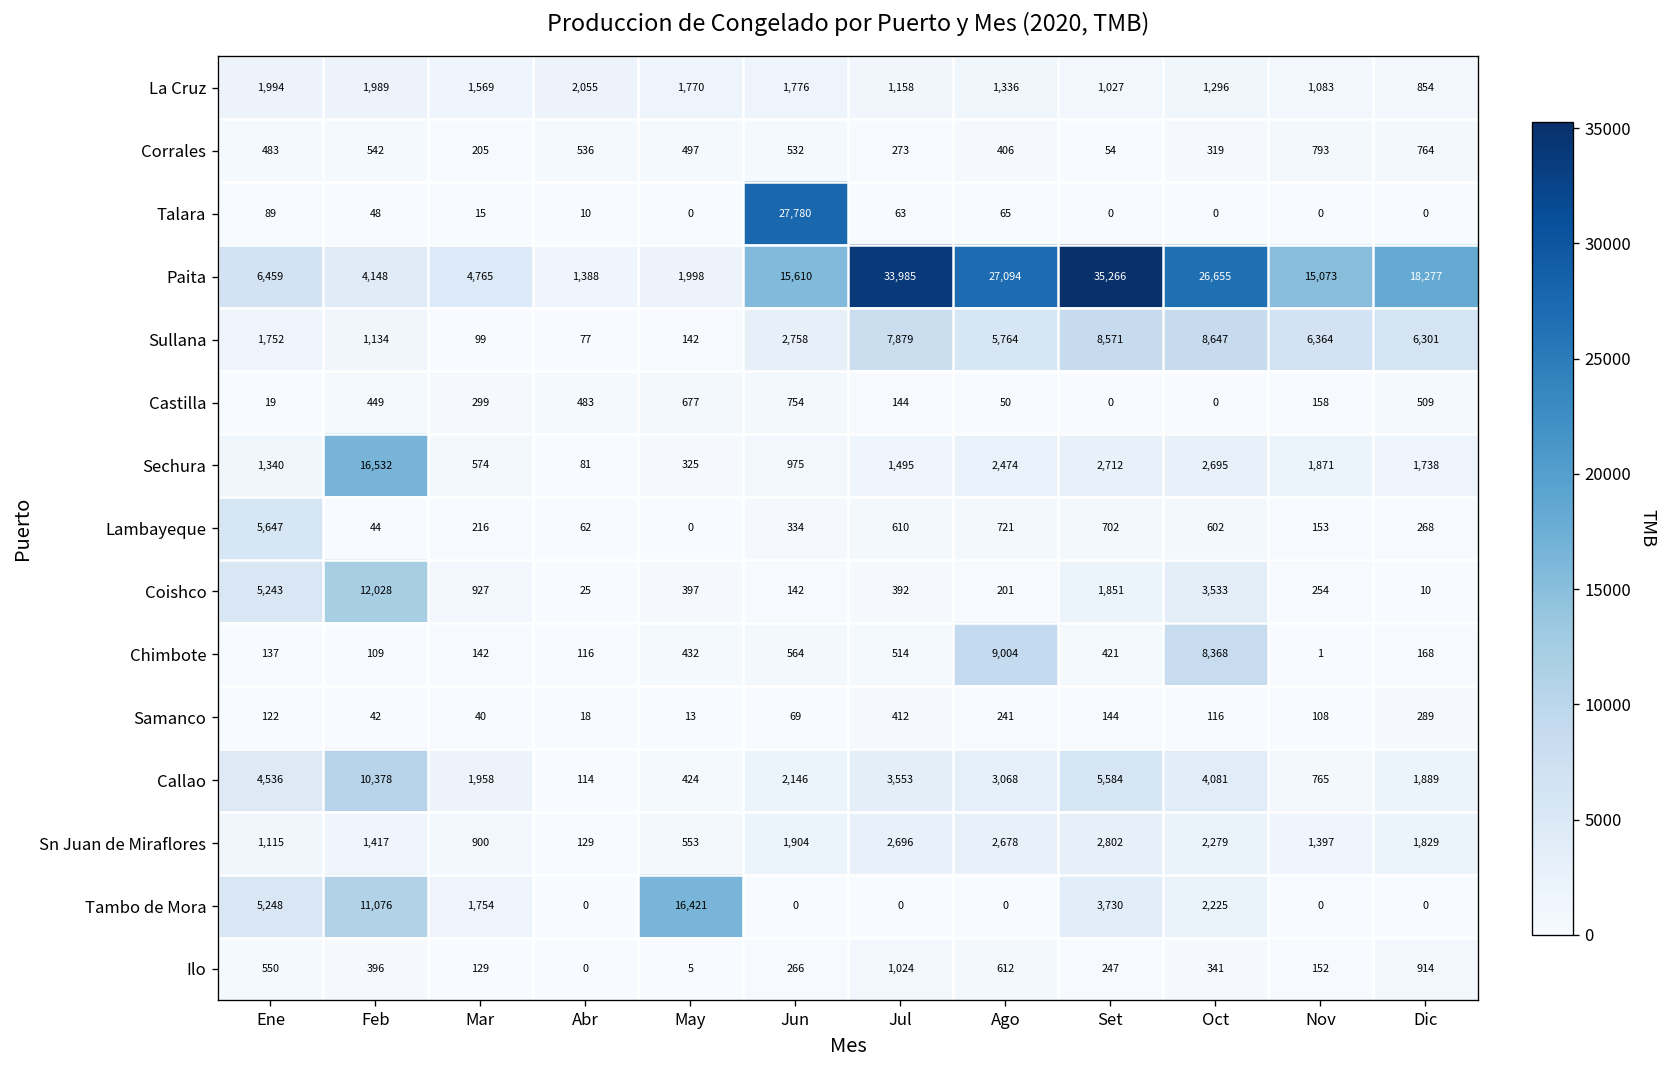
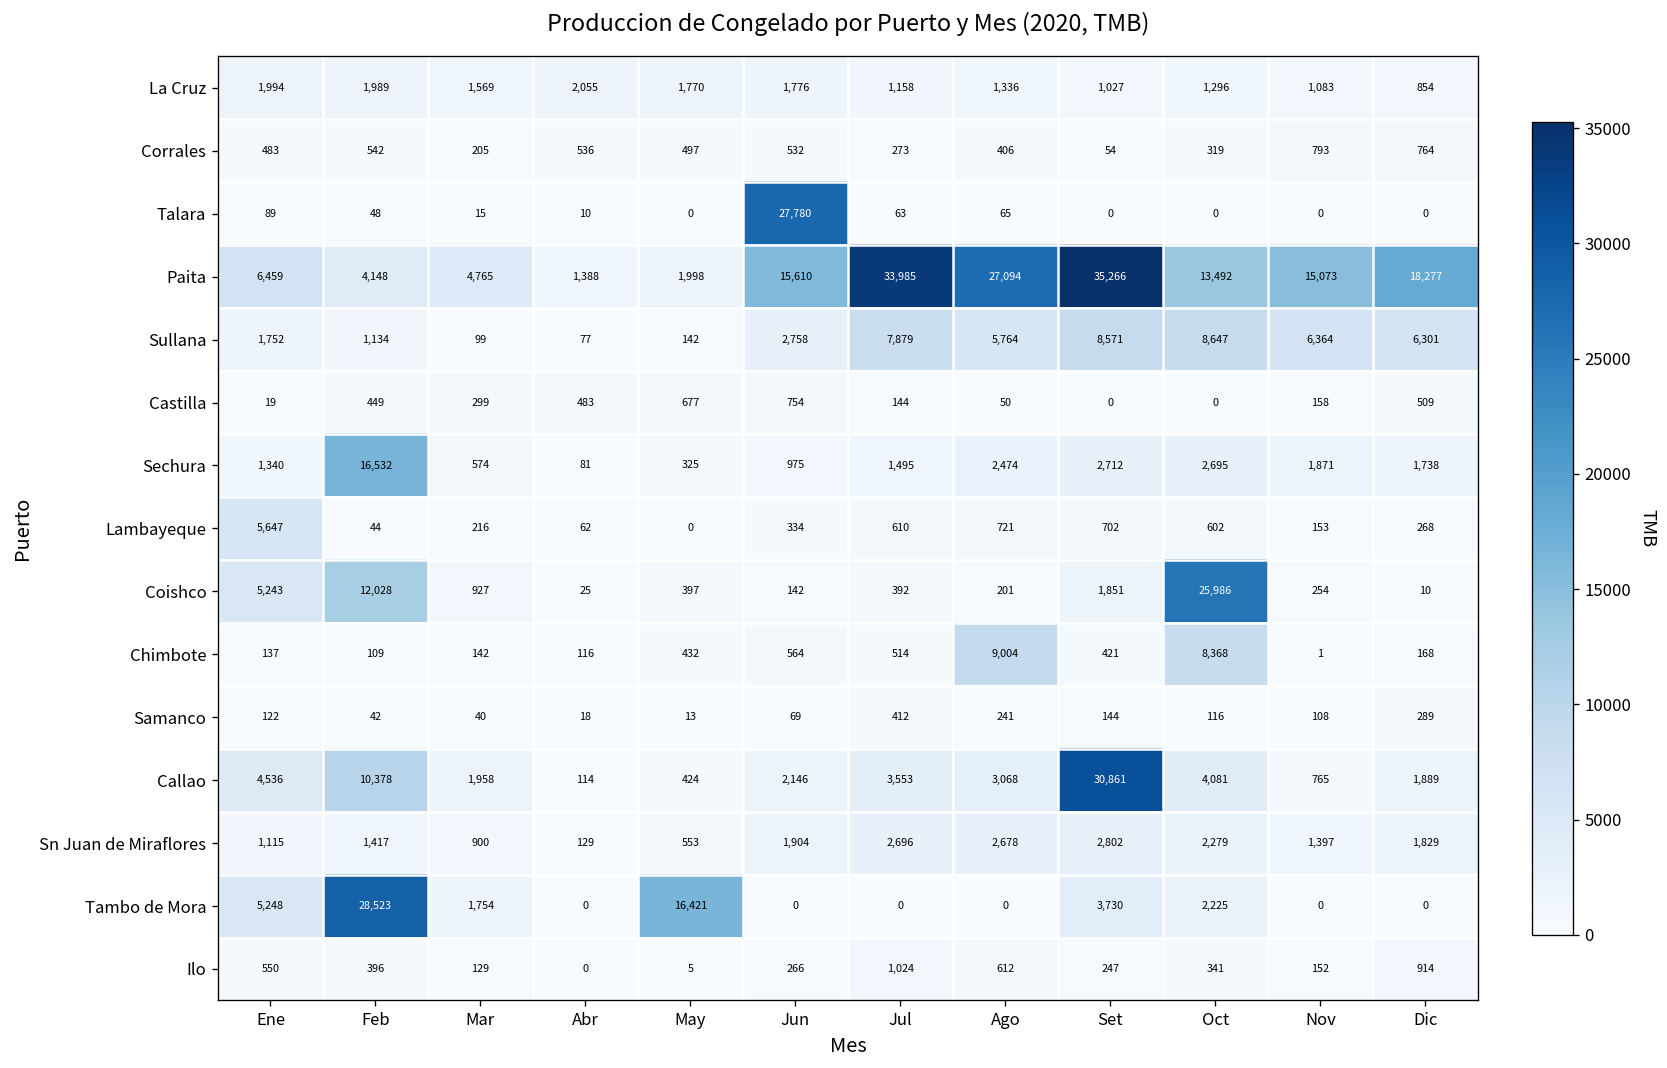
  {
    "La Cruz": {
      "Ene": "1,994",
      "Feb": "1,989",
      "Mar": "1,569",
      "Abr": "2,055",
      "May": "1,770",
      "Jun": "1,776",
      "Jul": "1,158",
      "Ago": "1,336",
      "Set": "1,027",
      "Oct": "1,296",
      "Nov": "1,083",
      "Dic": "854"
    },
    "Corrales": {
      "Ene": "483",
      "Feb": "542",
      "Mar": "205",
      "Abr": "536",
      "May": "497",
      "Jun": "532",
      "Jul": "273",
      "Ago": "406",
      "Set": "54",
      "Oct": "319",
      "Nov": "793",
      "Dic": "764"
    },
    "Talara": {
      "Ene": "89",
      "Feb": "48",
      "Mar": "15",
      "Abr": "10",
      "May": "0",
      "Jun": "27,780",
      "Jul": "63",
      "Ago": "65",
      "Set": "0",
      "Oct": "0",
      "Nov": "0",
      "Dic": "0"
    },
    "Paita": {
      "Ene": "6,459",
      "Feb": "4,148",
      "Mar": "4,765",
      "Abr": "1,388",
      "May": "1,998",
      "Jun": "15,610",
      "Jul": "33,985",
      "Ago": "27,094",
      "Set": "35,266",
-     "Oct": "26,655",
+     "Oct": "13,492",
      "Nov": "15,073",
      "Dic": "18,277"
    },
    "Sullana": {
      "Ene": "1,752",
      "Feb": "1,134",
      "Mar": "99",
      "Abr": "77",
      "May": "142",
      "Jun": "2,758",
      "Jul": "7,879",
      "Ago": "5,764",
      "Set": "8,571",
      "Oct": "8,647",
      "Nov": "6,364",
      "Dic": "6,301"
    },
    "Castilla": {
      "Ene": "19",
      "Feb": "449",
      "Mar": "299",
      "Abr": "483",
      "May": "677",
      "Jun": "754",
      "Jul": "144",
      "Ago": "50",
      "Set": "0",
      "Oct": "0",
      "Nov": "158",
      "Dic": "509"
    },
    "Sechura": {
      "Ene": "1,340",
      "Feb": "16,532",
      "Mar": "574",
      "Abr": "81",
      "May": "325",
      "Jun": "975",
      "Jul": "1,495",
      "Ago": "2,474",
      "Set": "2,712",
      "Oct": "2,695",
      "Nov": "1,871",
      "Dic": "1,738"
    },
    "Lambayeque": {
      "Ene": "5,647",
      "Feb": "44",
      "Mar": "216",
      "Abr": "62",
      "May": "0",
      "Jun": "334",
      "Jul": "610",
      "Ago": "721",
      "Set": "702",
      "Oct": "602",
      "Nov": "153",
      "Dic": "268"
    },
    "Coishco": {
      "Ene": "5,243",
      "Feb": "12,028",
      "Mar": "927",
      "Abr": "25",
      "May": "397",
      "Jun": "142",
      "Jul": "392",
      "Ago": "201",
      "Set": "1,851",
-     "Oct": "3,533",
+     "Oct": "25,986",
      "Nov": "254",
      "Dic": "10"
    },
    "Chimbote": {
      "Ene": "137",
      "Feb": "109",
      "Mar": "142",
      "Abr": "116",
      "May": "432",
      "Jun": "564",
      "Jul": "514",
      "Ago": "9,004",
      "Set": "421",
      "Oct": "8,368",
      "Nov": "1",
      "Dic": "168"
    },
    "Samanco": {
      "Ene": "122",
      "Feb": "42",
      "Mar": "40",
      "Abr": "18",
      "May": "13",
      "Jun": "69",
      "Jul": "412",
      "Ago": "241",
      "Set": "144",
      "Oct": "116",
      "Nov": "108",
      "Dic": "289"
    },
    "Callao": {
      "Ene": "4,536",
      "Feb": "10,378",
      "Mar": "1,958",
      "Abr": "114",
      "May": "424",
      "Jun": "2,146",
      "Jul": "3,553",
      "Ago": "3,068",
-     "Set": "5,584",
+     "Set": "30,861",
      "Oct": "4,081",
      "Nov": "765",
      "Dic": "1,889"
    },
    "Sn Juan de Miraflores": {
      "Ene": "1,115",
      "Feb": "1,417",
      "Mar": "900",
      "Abr": "129",
      "May": "553",
      "Jun": "1,904",
      "Jul": "2,696",
      "Ago": "2,678",
      "Set": "2,802",
      "Oct": "2,279",
      "Nov": "1,397",
      "Dic": "1,829"
    },
    "Tambo de Mora": {
      "Ene": "5,248",
-     "Feb": "11,076",
+     "Feb": "28,523",
      "Mar": "1,754",
      "Abr": "0",
      "May": "16,421",
      "Jun": "0",
      "Jul": "0",
      "Ago": "0",
      "Set": "3,730",
      "Oct": "2,225",
      "Nov": "0",
      "Dic": "0"
    },
    "Ilo": {
      "Ene": "550",
      "Feb": "396",
      "Mar": "129",
      "Abr": "0",
      "May": "5",
      "Jun": "266",
      "Jul": "1,024",
      "Ago": "612",
      "Set": "247",
      "Oct": "341",
      "Nov": "152",
      "Dic": "914"
    }
  }
